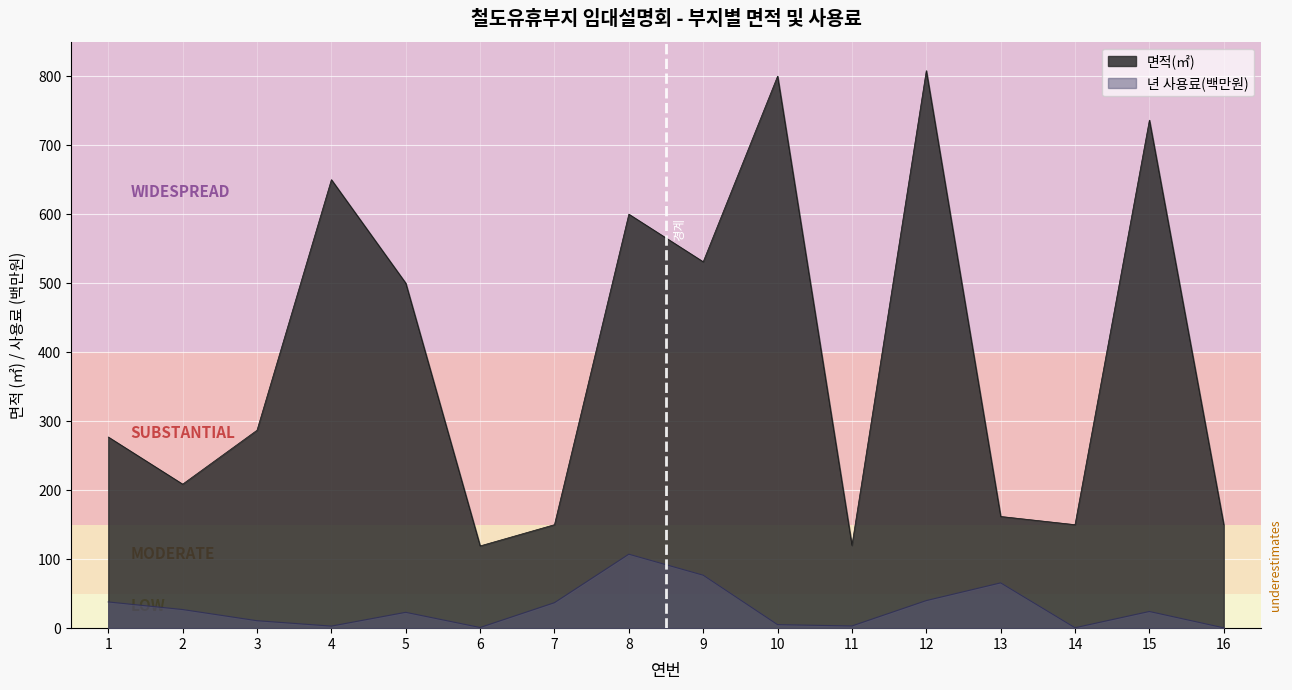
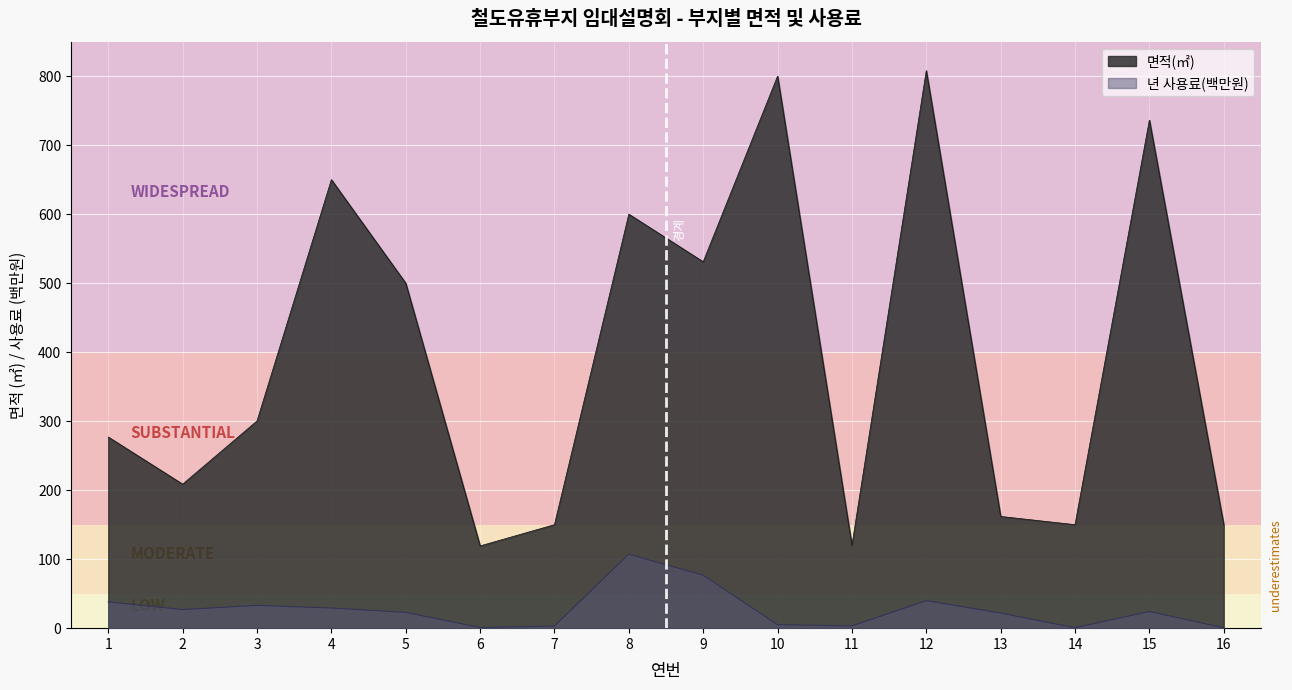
  {
    "면적(㎡)": {
      "1": 280,
      "2": 210,
-     "3": 290,
+     "3": 300,
      "4": 650,
      "5": 500,
      "6": 120,
      "7": 150,
      "8": 600,
      "9": 530,
      "10": 800,
      "11": 120,
      "12": 810,
      "13": 160,
      "14": 150,
      "15": 740,
      "16": 150
    },
    "년 사용료(백만원)": {
      "1": 40,
      "2": 30,
-     "3": 10,
-     "4": 0,
+     "3": 30,
+     "4": 30,
      "5": 20,
      "6": 0,
-     "7": 40,
+     "7": 0,
      "8": 110,
      "9": 80,
      "10": 10,
      "11": 0,
      "12": 40,
-     "13": 70,
+     "13": 20,
      "14": 0,
      "15": 20,
      "16": 0
    }
  }
